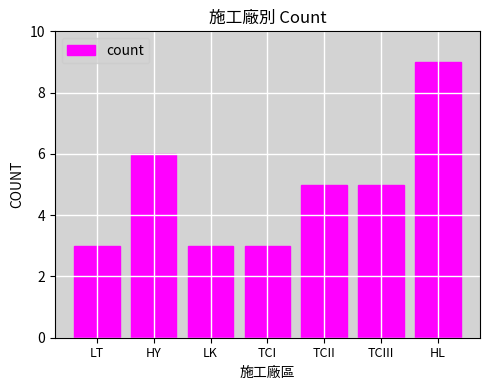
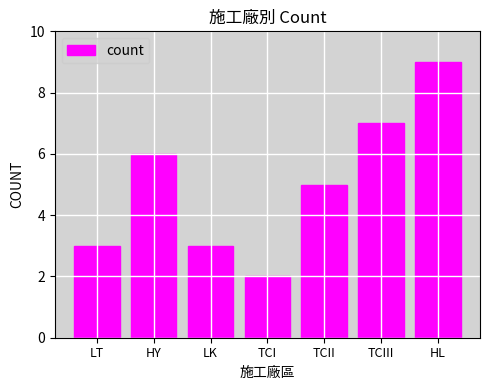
  {
    "LT": 3,
    "HY": 6,
    "LK": 3,
-   "TCI": 3,
+   "TCI": 2,
    "TCII": 5,
-   "TCIII": 5,
+   "TCIII": 7,
    "HL": 9
  }
